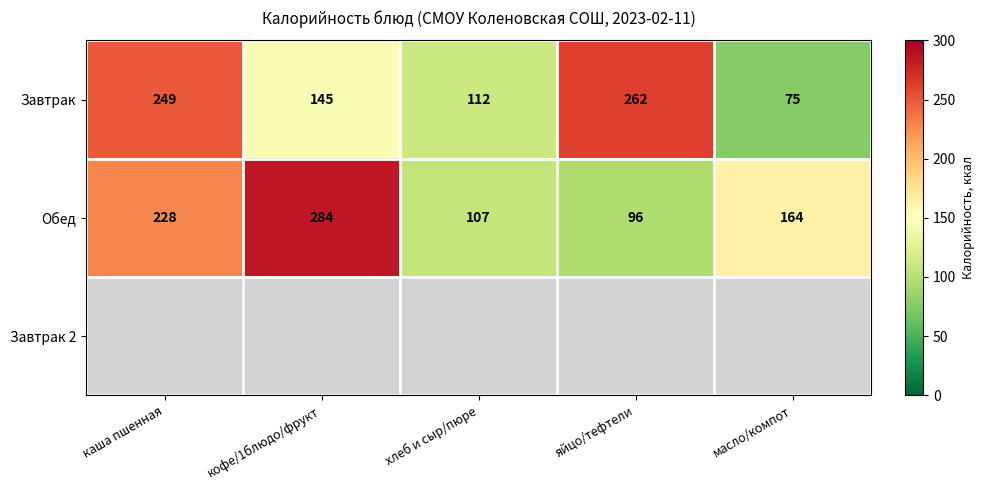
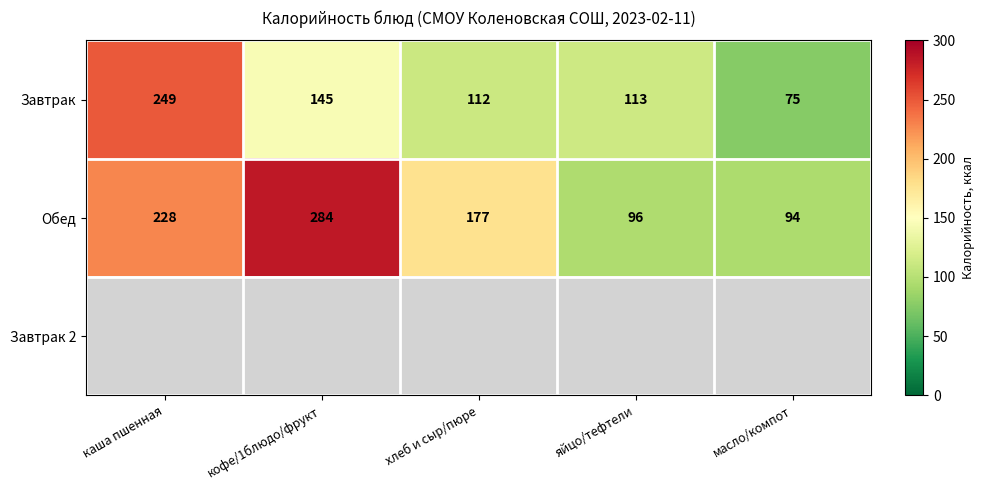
  {
    "Завтрак": {
      "каша пшенная": 249,
      "кофе/1блюдо/фрукт": 145,
      "хлеб и сыр/пюре": 112,
-     "яйцо/тефтели": 262,
+     "яйцо/тефтели": 113,
      "масло/компот": 75
    },
    "Обед": {
      "каша пшенная": 228,
      "кофе/1блюдо/фрукт": 284,
-     "хлеб и сыр/пюре": 107,
+     "хлеб и сыр/пюре": 177,
      "яйцо/тефтели": 96,
-     "масло/компот": 164
+     "масло/компот": 94
    }
  }
